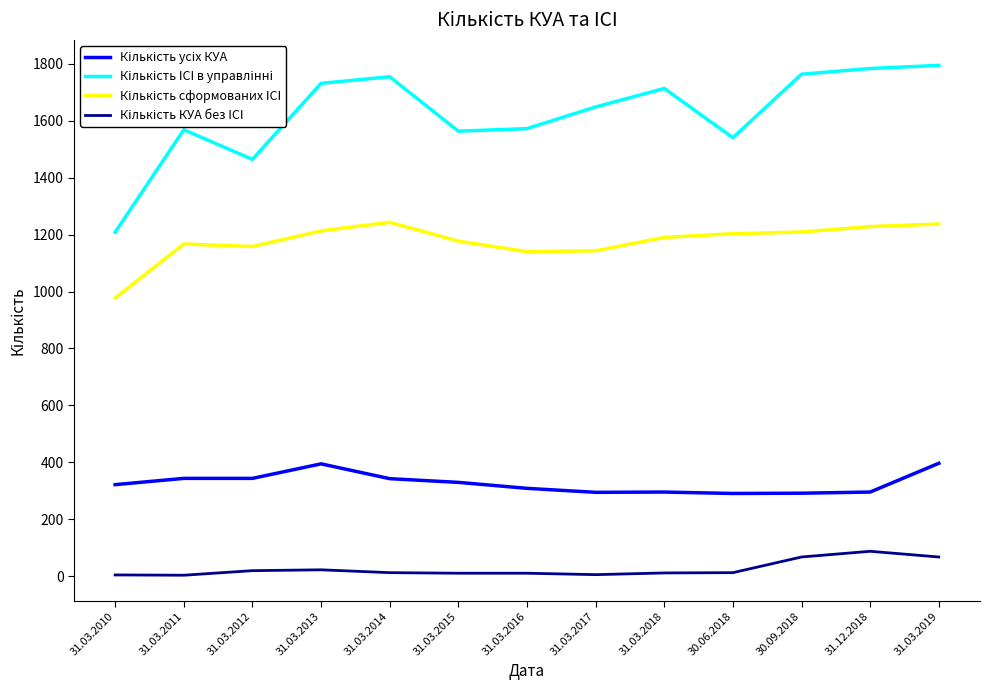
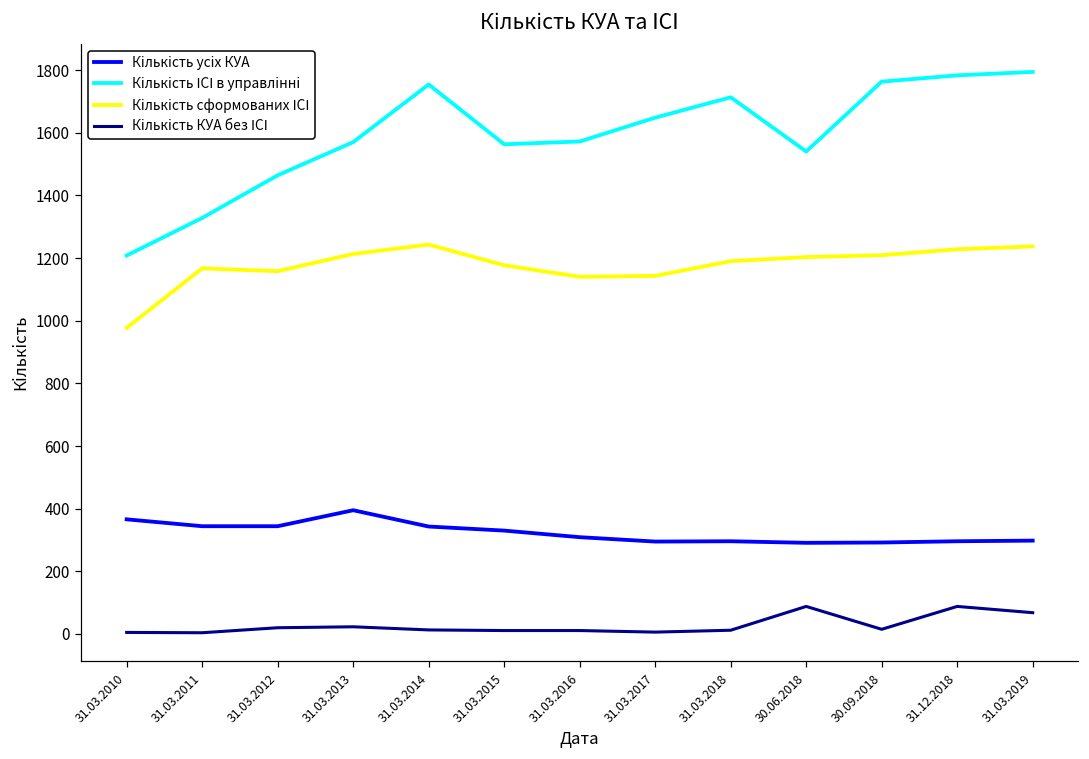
  {
    "Кількість усіх КУА": {
-     "31.03.2010": 320,
+     "31.03.2010": 370,
      "31.03.2011": 340,
      "31.03.2012": 340,
      "31.03.2013": 400,
      "31.03.2014": 340,
      "31.03.2015": 330,
      "31.03.2016": 310,
      "31.03.2017": 300,
      "31.03.2018": 300,
      "30.06.2018": 290,
      "30.09.2018": 290,
      "31.12.2018": 300,
-     "31.03.2019": 400
+     "31.03.2019": 300
    },
    "Кількість ІСІ в управлінні": {
      "31.03.2010": 1210,
-     "31.03.2011": 1570,
+     "31.03.2011": 1330,
      "31.03.2012": 1460,
-     "31.03.2013": 1730,
+     "31.03.2013": 1570,
      "31.03.2014": 1750,
      "31.03.2015": 1560,
      "31.03.2016": 1570,
      "31.03.2017": 1650,
      "31.03.2018": 1710,
      "30.06.2018": 1540,
      "30.09.2018": 1760,
      "31.12.2018": 1780,
      "31.03.2019": 1790
    },
    "Кількість сформованих ІСІ": {
      "31.03.2010": 980,
      "31.03.2011": 1170,
      "31.03.2012": 1160,
      "31.03.2013": 1210,
      "31.03.2014": 1240,
      "31.03.2015": 1180,
      "31.03.2016": 1140,
      "31.03.2017": 1140,
      "31.03.2018": 1190,
      "30.06.2018": 1200,
      "30.09.2018": 1210,
      "31.12.2018": 1230,
      "31.03.2019": 1240
    },
    "Кількість КУА без ІСІ": {
      "31.03.2010": 10,
      "31.03.2011": 0,
      "31.03.2012": 20,
      "31.03.2013": 20,
      "31.03.2014": 10,
      "31.03.2015": 10,
      "31.03.2016": 10,
      "31.03.2017": 10,
      "31.03.2018": 10,
-     "30.06.2018": 10,
-     "30.09.2018": 70,
+     "30.06.2018": 90,
+     "30.09.2018": 20,
      "31.12.2018": 90,
      "31.03.2019": 70
    }
  }
